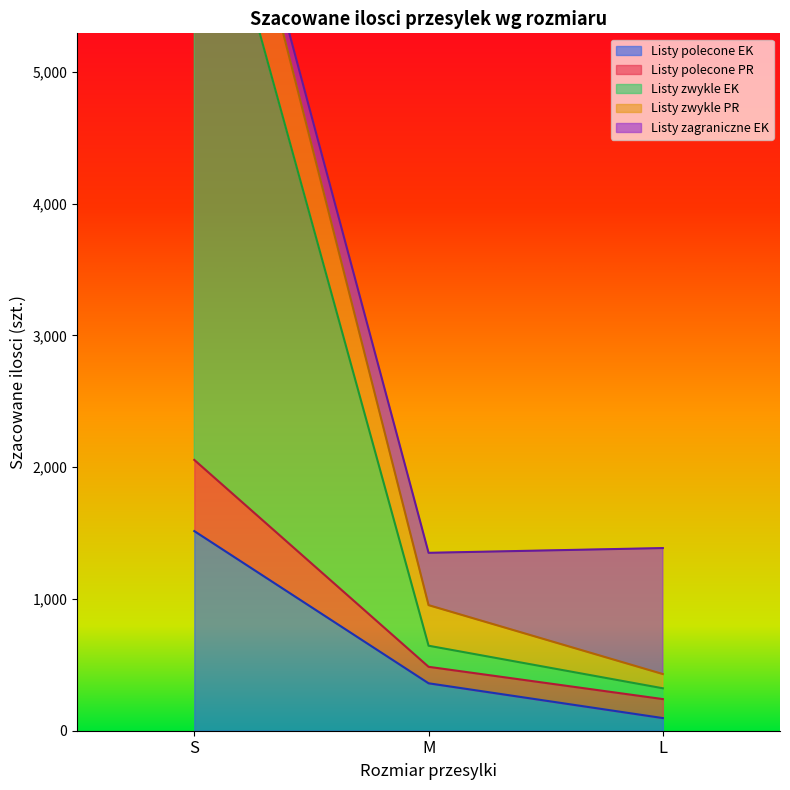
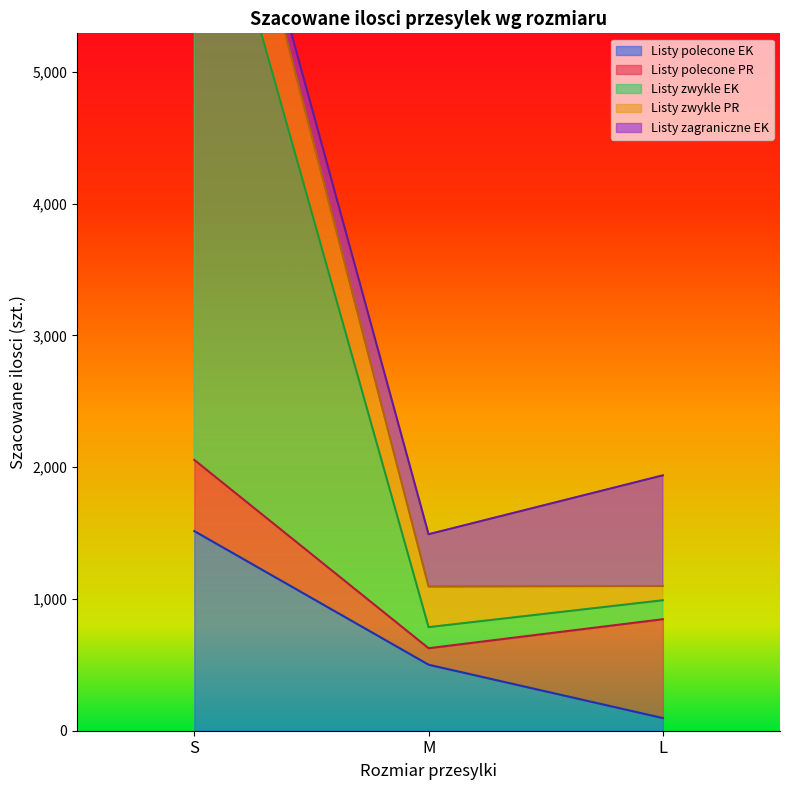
  {
    "Listy polecone EK": {
      "S": "1,520",
-     "M": "360",
+     "M": "500",
      "L": "100"
    },
    "Listy polecone PR": {
      "S": "540",
      "M": "130",
-     "L": "140"
+     "L": "750"
    },
    "Listy zwykle EK": {
      "M": "160",
-     "L": "80"
+     "L": "140"
    },
    "Listy zwykle PR": {
      "M": "310",
      "L": "110"
    },
    "Listy zagraniczne EK": {
      "M": "400",
-     "L": "960"
+     "L": "840"
    }
  }
